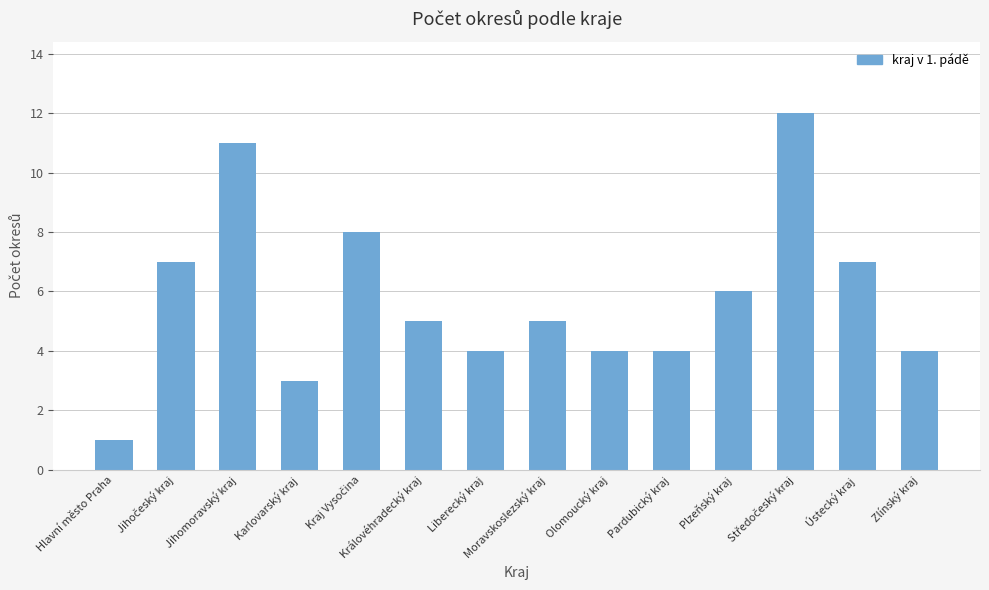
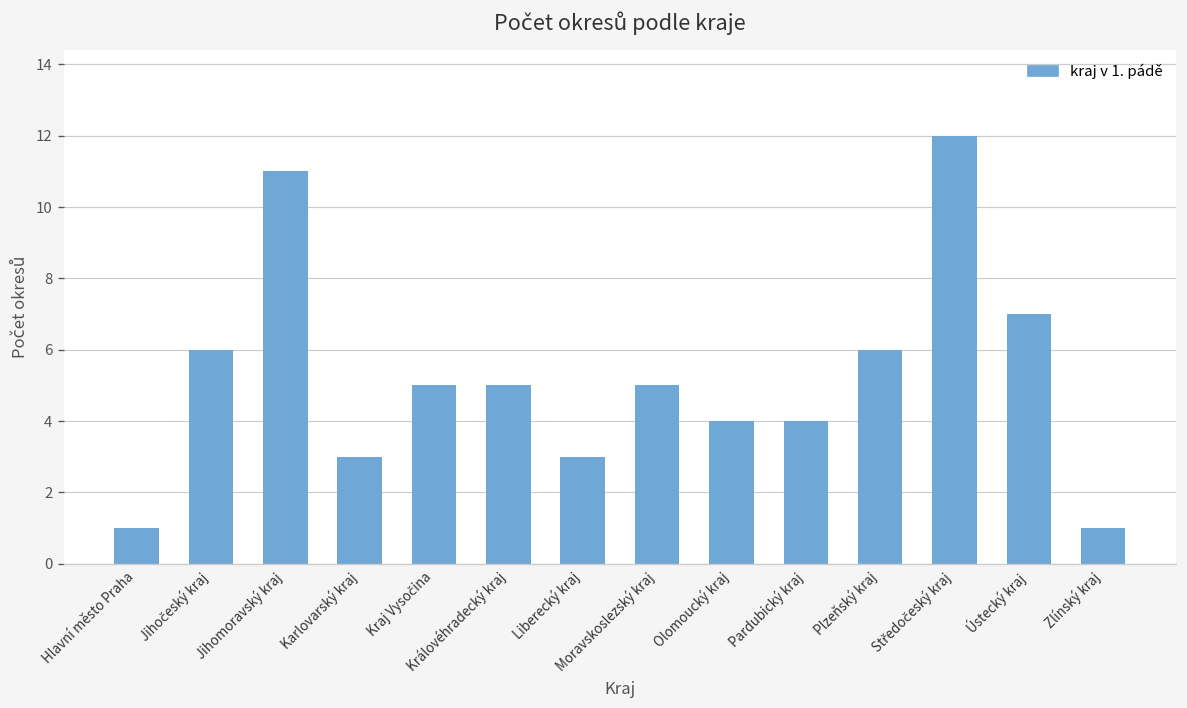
  {
    "Hlavní město Praha": 1,
-   "Jihočeský kraj": 7,
+   "Jihočeský kraj": 6,
    "Jihomoravský kraj": 11,
    "Karlovarský kraj": 3,
-   "Kraj Vysočina": 8,
+   "Kraj Vysočina": 5,
    "Královéhradecký kraj": 5,
-   "Liberecký kraj": 4,
+   "Liberecký kraj": 3,
    "Moravskoslezský kraj": 5,
    "Olomoucký kraj": 4,
    "Pardubický kraj": 4,
    "Plzeňský kraj": 6,
    "Středočeský kraj": 12,
    "Ústecký kraj": 7,
-   "Zlínský kraj": 4
+   "Zlínský kraj": 1
  }
